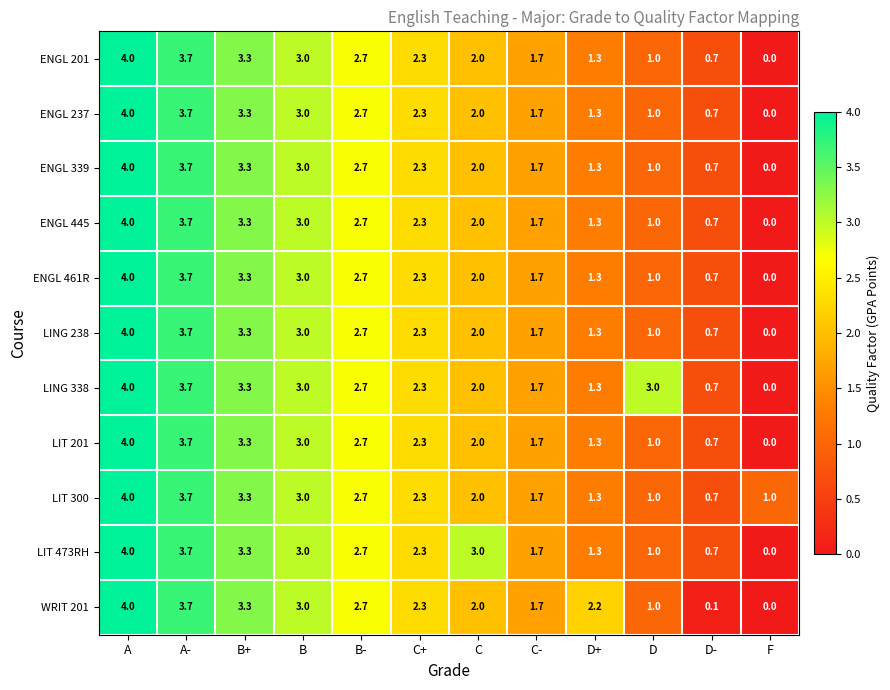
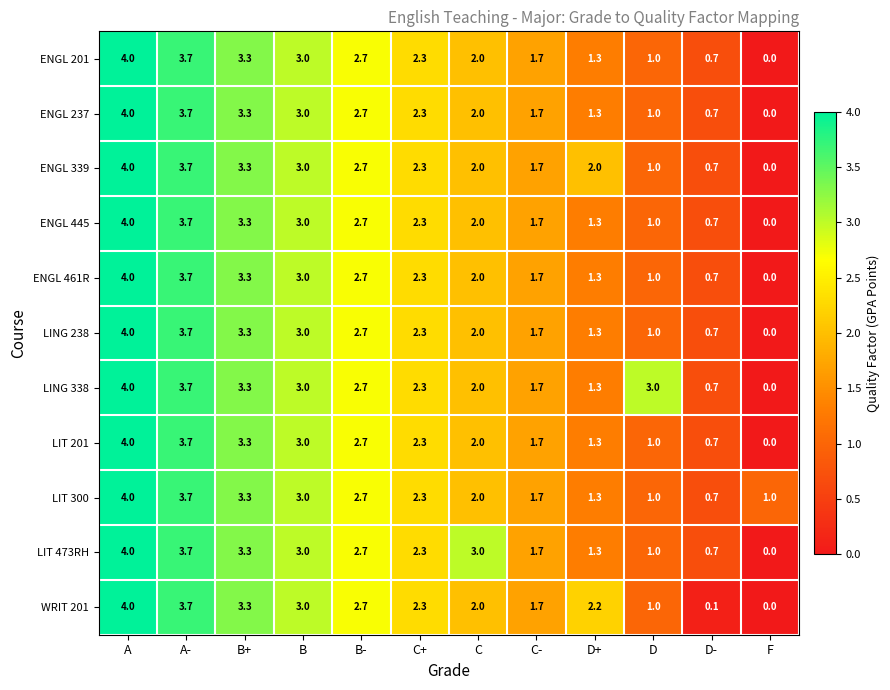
  {
    "ENGL 201": {
      "A": 4.0,
      "A-": 3.7,
      "B+": 3.3,
      "B": 3.0,
      "B-": 2.7,
      "C+": 2.3,
      "C": 2.0,
      "C-": 1.7,
      "D+": 1.3,
      "D": 1.0,
      "D-": 0.7,
      "F": 0.0
    },
    "ENGL 237": {
      "A": 4.0,
      "A-": 3.7,
      "B+": 3.3,
      "B": 3.0,
      "B-": 2.7,
      "C+": 2.3,
      "C": 2.0,
      "C-": 1.7,
      "D+": 1.3,
      "D": 1.0,
      "D-": 0.7,
      "F": 0.0
    },
    "ENGL 339": {
      "A": 4.0,
      "A-": 3.7,
      "B+": 3.3,
      "B": 3.0,
      "B-": 2.7,
      "C+": 2.3,
      "C": 2.0,
      "C-": 1.7,
-     "D+": 1.3,
+     "D+": 2.0,
      "D": 1.0,
      "D-": 0.7,
      "F": 0.0
    },
    "ENGL 445": {
      "A": 4.0,
      "A-": 3.7,
      "B+": 3.3,
      "B": 3.0,
      "B-": 2.7,
      "C+": 2.3,
      "C": 2.0,
      "C-": 1.7,
      "D+": 1.3,
      "D": 1.0,
      "D-": 0.7,
      "F": 0.0
    },
    "ENGL 461R": {
      "A": 4.0,
      "A-": 3.7,
      "B+": 3.3,
      "B": 3.0,
      "B-": 2.7,
      "C+": 2.3,
      "C": 2.0,
      "C-": 1.7,
      "D+": 1.3,
      "D": 1.0,
      "D-": 0.7,
      "F": 0.0
    },
    "LING 238": {
      "A": 4.0,
      "A-": 3.7,
      "B+": 3.3,
      "B": 3.0,
      "B-": 2.7,
      "C+": 2.3,
      "C": 2.0,
      "C-": 1.7,
      "D+": 1.3,
      "D": 1.0,
      "D-": 0.7,
      "F": 0.0
    },
    "LING 338": {
      "A": 4.0,
      "A-": 3.7,
      "B+": 3.3,
      "B": 3.0,
      "B-": 2.7,
      "C+": 2.3,
      "C": 2.0,
      "C-": 1.7,
      "D+": 1.3,
      "D": 3.0,
      "D-": 0.7,
      "F": 0.0
    },
    "LIT 201": {
      "A": 4.0,
      "A-": 3.7,
      "B+": 3.3,
      "B": 3.0,
      "B-": 2.7,
      "C+": 2.3,
      "C": 2.0,
      "C-": 1.7,
      "D+": 1.3,
      "D": 1.0,
      "D-": 0.7,
      "F": 0.0
    },
    "LIT 300": {
      "A": 4.0,
      "A-": 3.7,
      "B+": 3.3,
      "B": 3.0,
      "B-": 2.7,
      "C+": 2.3,
      "C": 2.0,
      "C-": 1.7,
      "D+": 1.3,
      "D": 1.0,
      "D-": 0.7,
      "F": 1.0
    },
    "LIT 473RH": {
      "A": 4.0,
      "A-": 3.7,
      "B+": 3.3,
      "B": 3.0,
      "B-": 2.7,
      "C+": 2.3,
      "C": 3.0,
      "C-": 1.7,
      "D+": 1.3,
      "D": 1.0,
      "D-": 0.7,
      "F": 0.0
    },
    "WRIT 201": {
      "A": 4.0,
      "A-": 3.7,
      "B+": 3.3,
      "B": 3.0,
      "B-": 2.7,
      "C+": 2.3,
      "C": 2.0,
      "C-": 1.7,
      "D+": 2.2,
      "D": 1.0,
      "D-": 0.1,
      "F": 0.0
    }
  }
